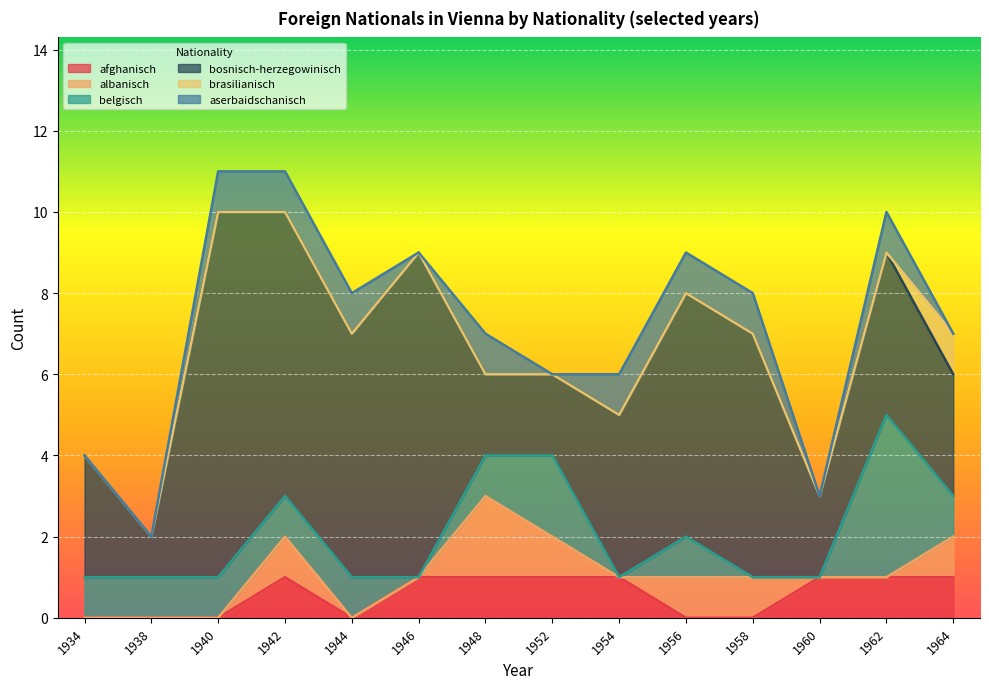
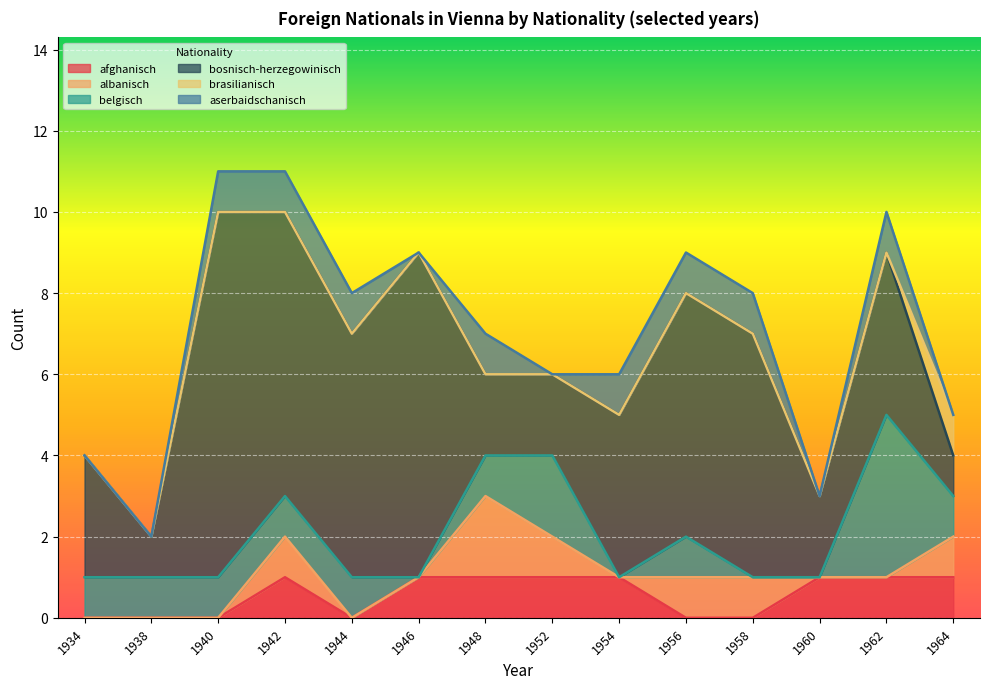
  {
    "afghanisch": {
      "1942": 1,
      "1948": 1,
      "1952": 1,
      "1956": 0,
      "1958": 0,
      "1964": 1
    },
    "bosnisch-herzegowinisch": {
-     "1964": 3
+     "1964": 1
    }
  }
